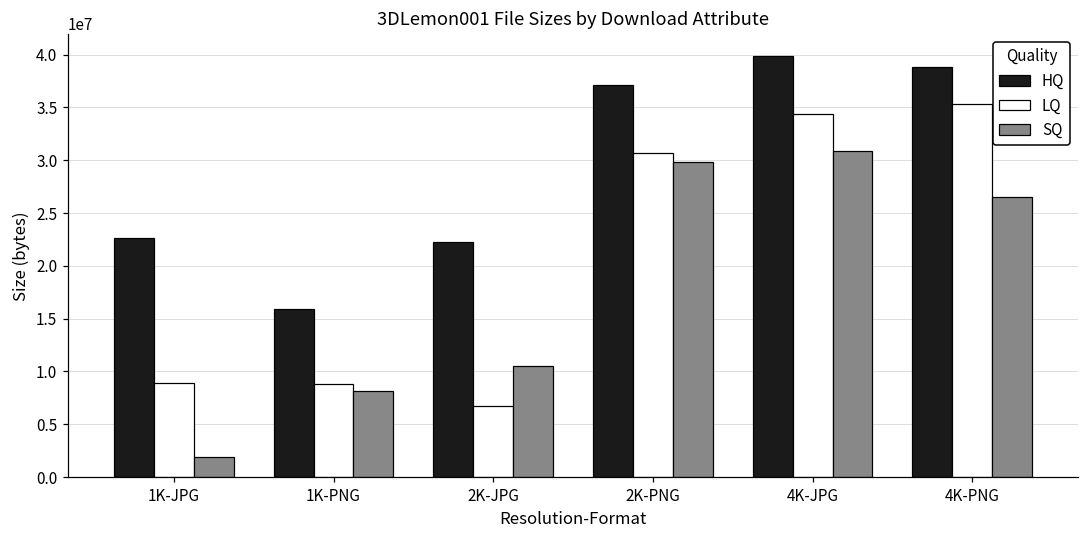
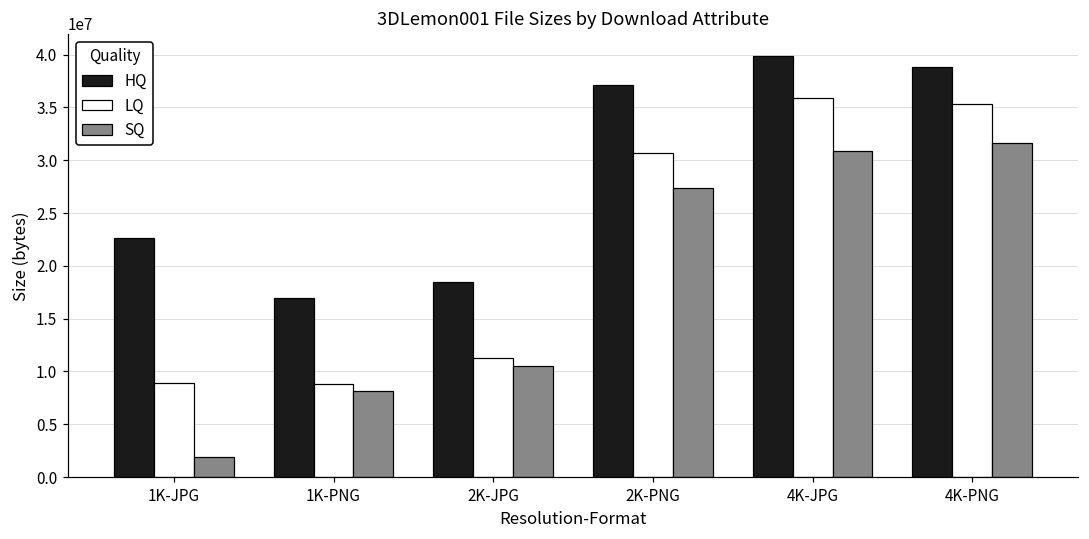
  {
    "HQ": {
      "1K-JPG": 23000000,
-     "1K-PNG": 16000000,
-     "2K-JPG": 22000000,
+     "1K-PNG": 17000000,
+     "2K-JPG": 18000000,
      "2K-PNG": 37000000,
      "4K-JPG": 40000000,
      "4K-PNG": 39000000
    },
    "LQ": {
      "1K-JPG": 9000000,
      "1K-PNG": 9000000,
-     "2K-JPG": 7000000,
+     "2K-JPG": 11000000,
      "2K-PNG": 31000000,
-     "4K-JPG": 34000000,
+     "4K-JPG": 36000000,
      "4K-PNG": 35000000
    },
    "SQ": {
      "1K-JPG": 2000000,
      "1K-PNG": 8000000,
      "2K-JPG": 11000000,
-     "2K-PNG": 30000000,
+     "2K-PNG": 27000000,
      "4K-JPG": 31000000,
-     "4K-PNG": 26000000
+     "4K-PNG": 32000000
    }
  }
